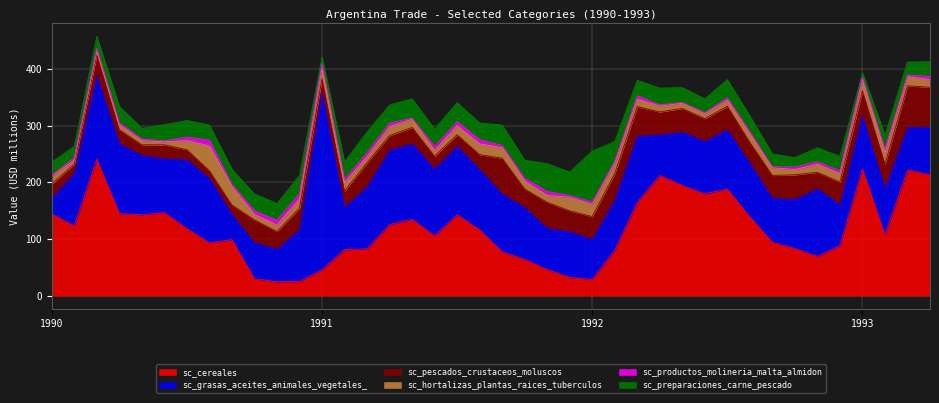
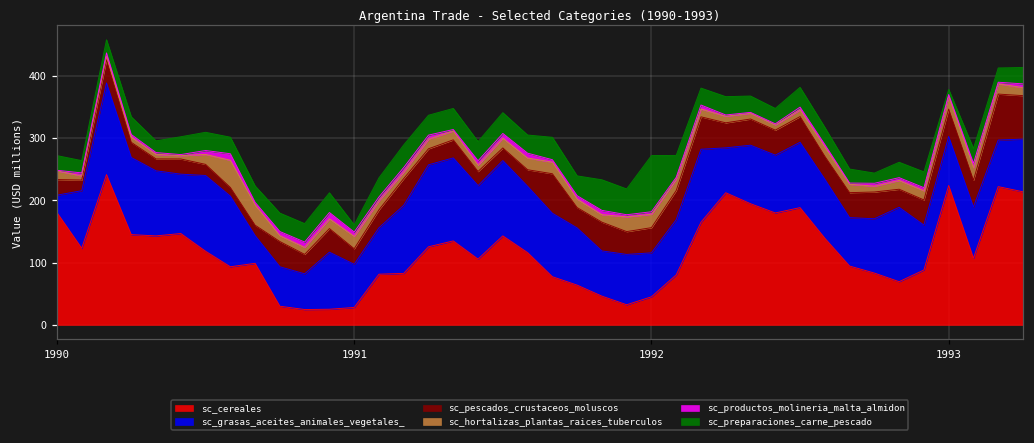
  {
    "sc_cereales": {
-     "1990": 140,
-     "1991": 50,
-     "1992": 30,
+     "1990": 180,
+     "1991": 30,
+     "1992": 50,
      "1993": 220
    },
    "sc_grasas_aceites_animales_vegetales_": {
      "1990": 30,
-     "1991": 310,
+     "1991": 70,
      "1992": 70,
-     "1993": 90
+     "1993": 80
    },
    "sc_pescados_crustaceos_moluscos": {
      "1990": 30,
      "1991": 20,
      "1992": 40,
      "1993": 40
    },
    "sc_hortalizas_plantas_raices_tuberculos": {
      "1991": 20
    },
    "sc_productos_molineria_malta_almidon": {
      "1991": 10
    },
    "sc_preparaciones_carne_pescado": {
      "1990": 20,
      "1991": 10,
      "1992": 90,
      "1993": 10
    }
  }
